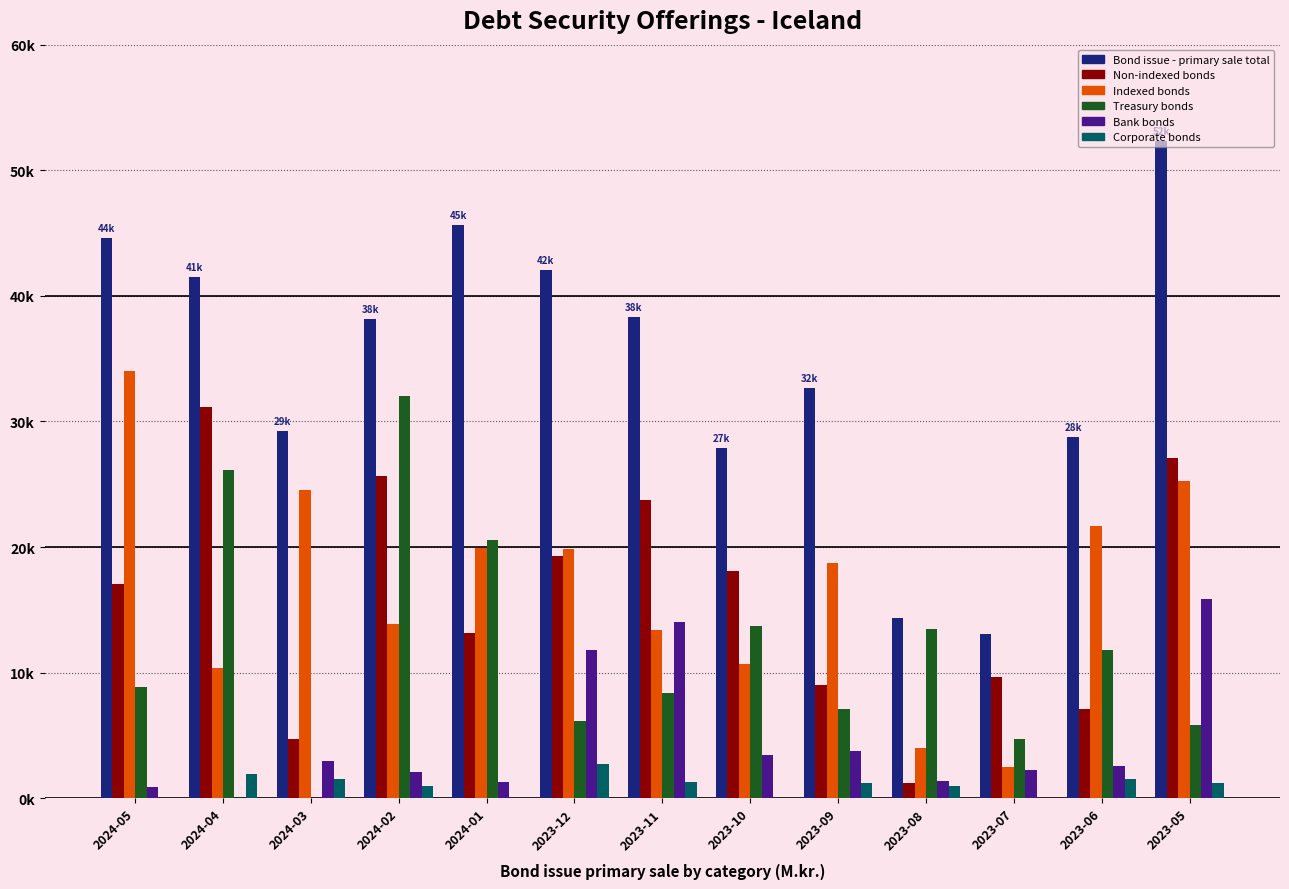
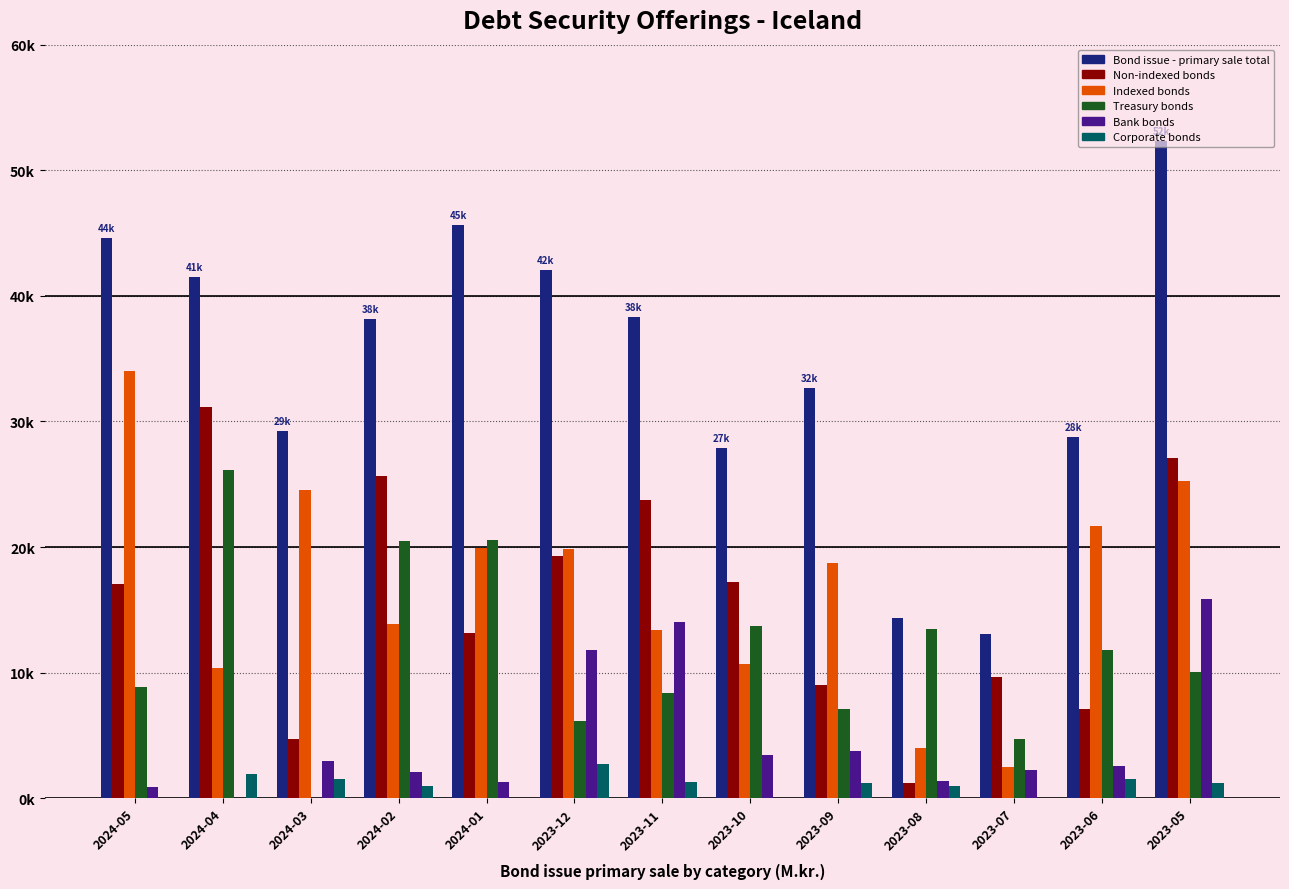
  {
    "Non-indexed bonds": {
      "2024-05": 17100,
      "2024-04": 31100,
      "2024-03": 4700,
      "2024-02": 25700,
      "2024-01": 13200,
      "2023-12": 19300,
      "2023-11": 23700,
-     "2023-10": 18100,
+     "2023-10": 17200,
      "2023-09": 9000,
      "2023-08": 1200,
      "2023-07": 9700,
      "2023-06": 7100,
      "2023-05": 27100
    },
    "Indexed bonds": {
      "2024-05": 34000,
      "2024-04": 10400,
      "2024-03": 24500,
      "2024-02": 13900,
      "2024-01": 19900,
      "2023-12": 19800,
      "2023-11": 13400,
      "2023-10": 10700,
      "2023-09": 18700,
      "2023-08": 4000,
      "2023-07": 2500,
      "2023-06": 21700,
      "2023-05": 25300
    },
    "Treasury bonds": {
      "2024-05": 8800,
      "2024-04": 26100,
      "2024-03": 0,
-     "2024-02": 32100,
+     "2024-02": 20500,
      "2024-01": 20500,
      "2023-12": 6200,
      "2023-11": 8400,
      "2023-10": 13700,
      "2023-09": 7100,
      "2023-08": 13500,
      "2023-07": 4700,
      "2023-06": 11800,
-     "2023-05": 5900
+     "2023-05": 10000
    },
    "Corporate bonds": {
      "2024-05": 0,
      "2024-04": 1900,
      "2024-03": 1500,
      "2024-02": 1000,
      "2024-01": 0,
      "2023-12": 2700,
      "2023-11": 1300,
      "2023-10": 0,
      "2023-09": 1200,
      "2023-08": 900,
      "2023-07": 0,
      "2023-06": 1500,
      "2023-05": 1200
    }
  }
